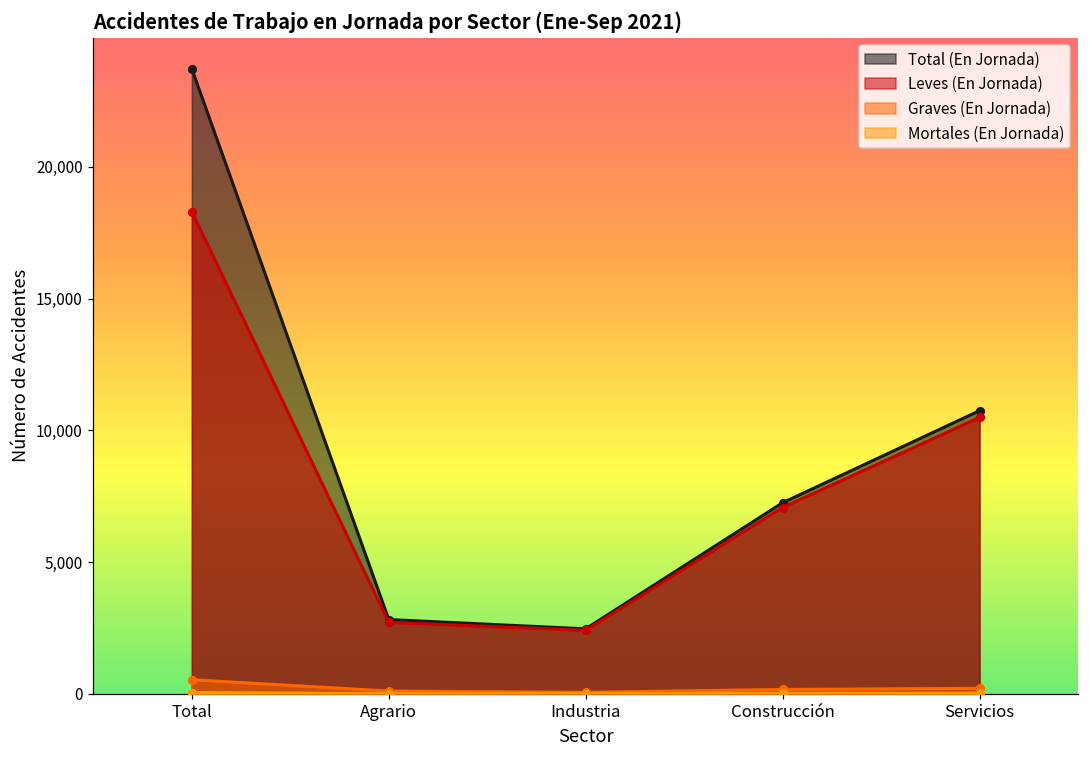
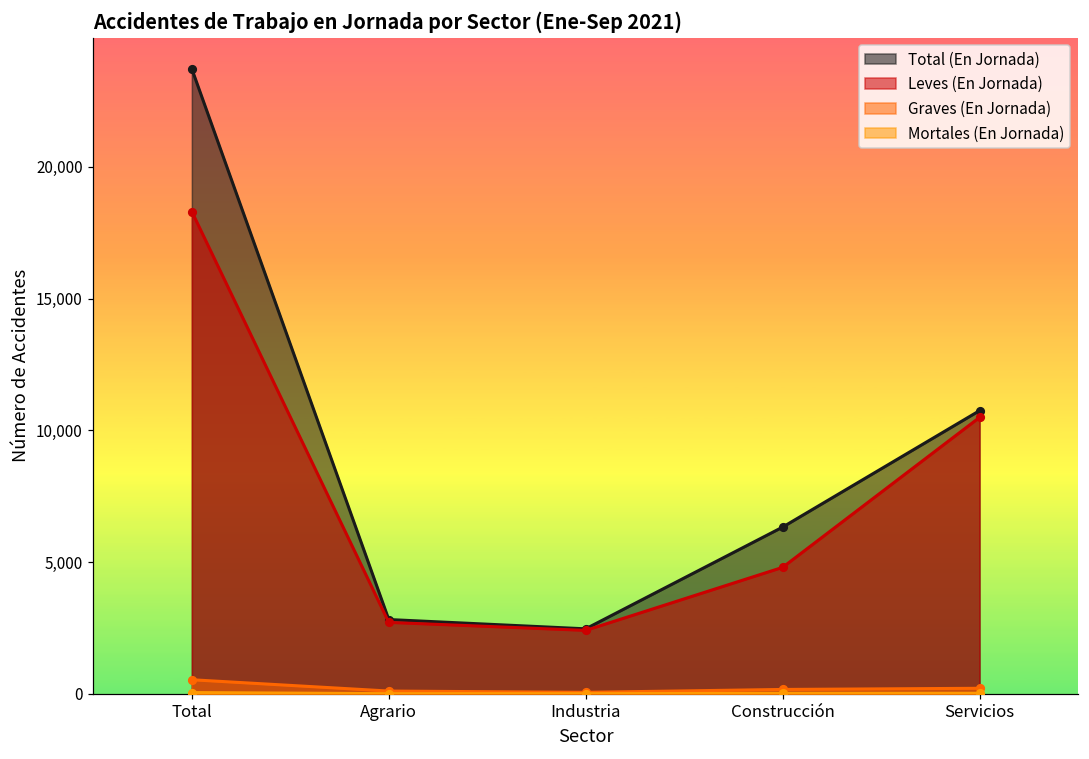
  {
    "Total (En Jornada)": {
      "Total": "23,700",
      "Agrario": "2,800",
-     "Construcción": "7,300",
+     "Construcción": "6,300",
      "Servicios": "10,700"
    },
    "Leves (En Jornada)": {
      "Total": "18,300",
      "Agrario": "2,700",
-     "Construcción": "7,100",
+     "Construcción": "4,800",
      "Servicios": "10,500"
    }
  }
